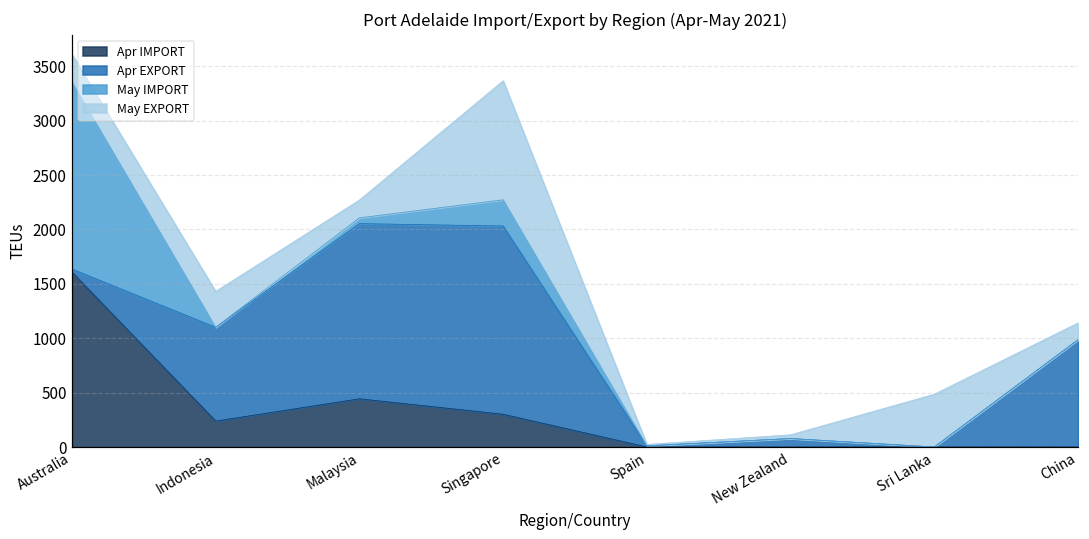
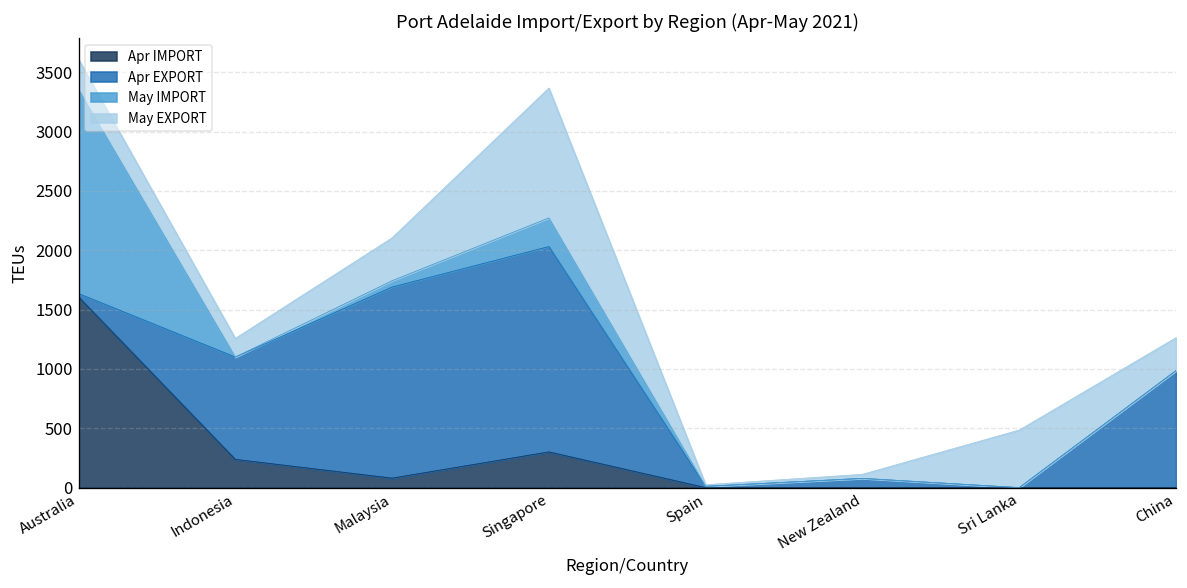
  {
    "Apr IMPORT": {
      "Australia": 1600,
      "Indonesia": 200,
-     "Malaysia": 400,
+     "Malaysia": 100,
      "Singapore": 300,
      "New Zealand": 0,
      "China": 0
    },
    "Apr EXPORT": {
      "Australia": 0,
      "Malaysia": 1600,
      "Singapore": 1700
    },
    "May IMPORT": {
      "Australia": 1700,
      "Malaysia": 100,
      "Singapore": 200
    },
    "May EXPORT": {
      "Australia": 300,
-     "Indonesia": 300,
-     "Malaysia": 200,
+     "Indonesia": 200,
+     "Malaysia": 400,
      "Singapore": 1100,
      "New Zealand": 0,
      "Sri Lanka": 500,
-     "China": 200
+     "China": 300
    }
  }
